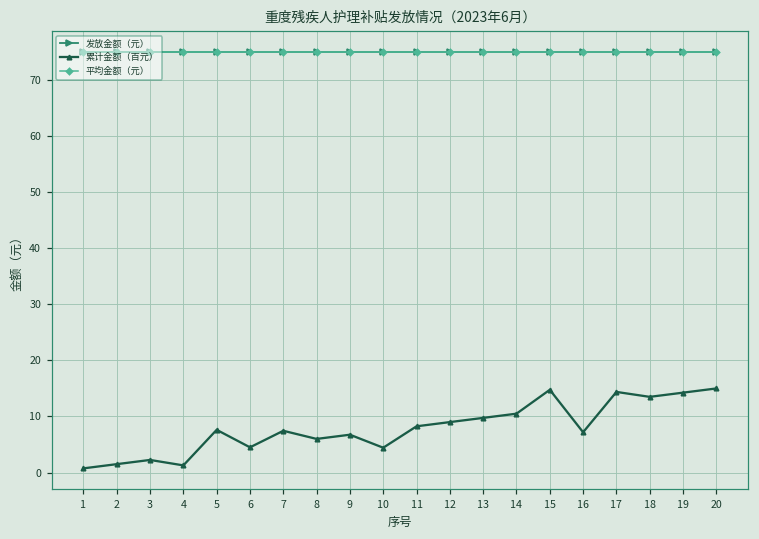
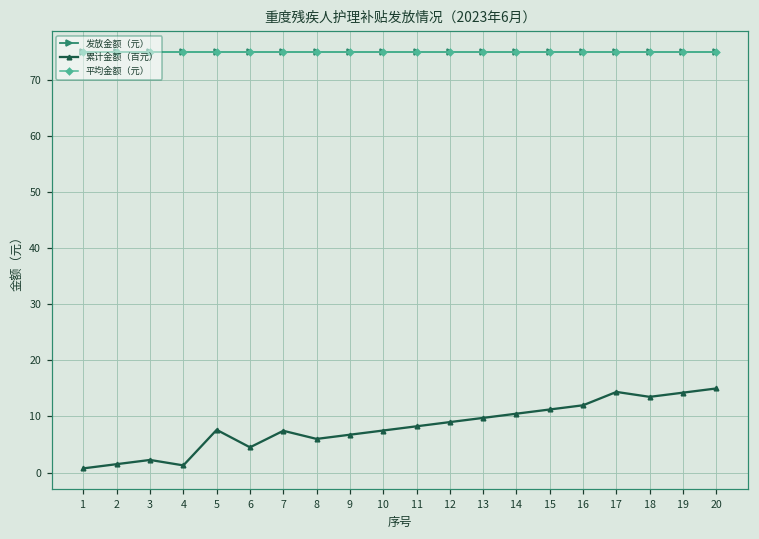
  {
    "平均金额（元）": {
      "4": 75,
      "5": 75,
      "6": 75,
      "7": 75,
      "8": 75,
      "9": 75,
      "10": 75,
      "11": 75,
      "12": 75,
      "13": 75,
      "14": 75,
      "15": 75,
      "16": 75,
      "17": 75,
      "18": 75,
      "19": 75,
      "20": 75
    },
    "累计金额（百元）": {
      "1": 1,
      "2": 2,
      "3": 2,
      "4": 1,
      "5": 8,
      "6": 5,
      "7": 7,
      "8": 6,
      "9": 7,
-     "10": 4,
+     "10": 8,
      "11": 8,
      "12": 9,
      "13": 10,
      "14": 11,
-     "15": 15,
-     "16": 7,
+     "15": 11,
+     "16": 12,
      "17": 14,
      "18": 14,
      "19": 14,
      "20": 15
    }
  }
